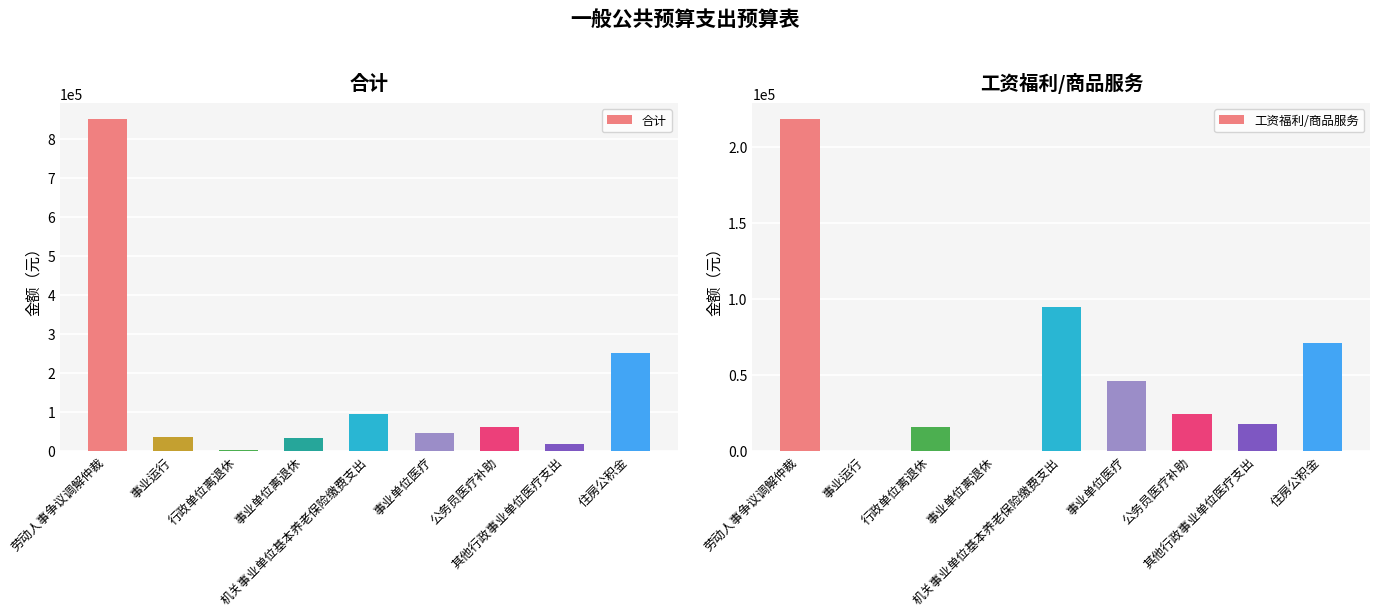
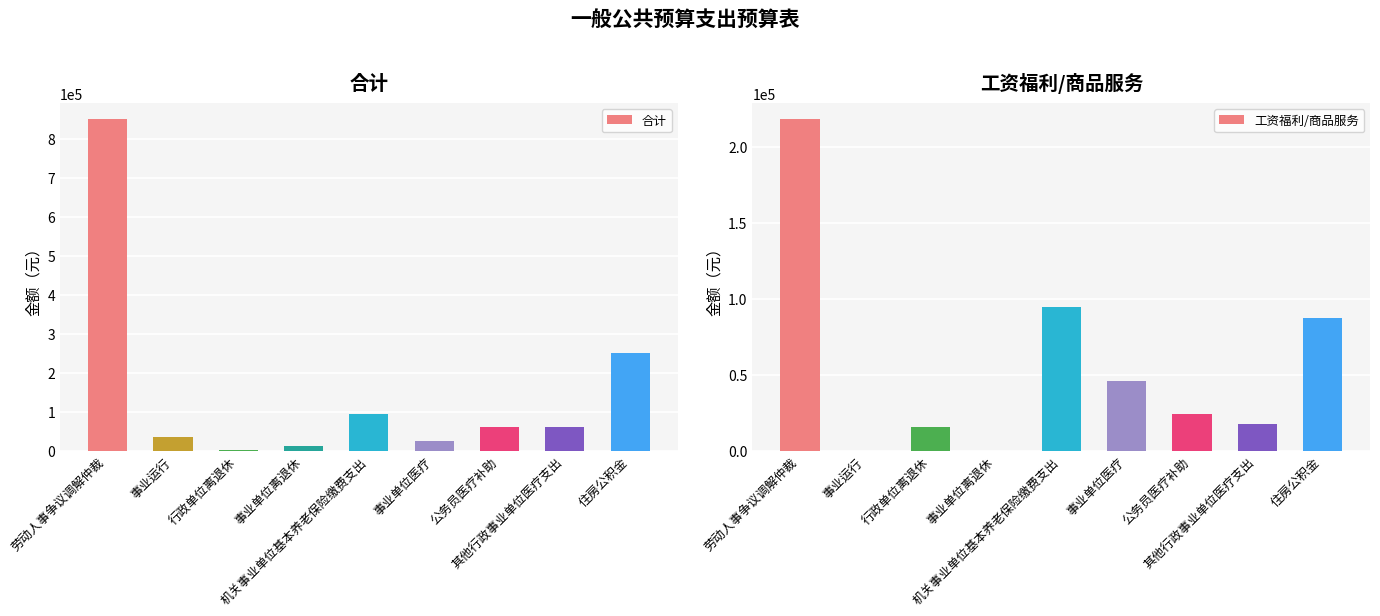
  {
    "合计": {
      "劳动人事争议调解仲裁": 850000,
      "事业运行": 30000,
-     "事业单位离退休": 30000,
+     "事业单位离退休": 10000,
      "机关事业单位基本养老保险缴费支出": 90000,
-     "事业单位医疗": 50000,
+     "事业单位医疗": 20000,
      "公务员医疗补助": 60000,
-     "其他行政事业单位医疗支出": 20000,
+     "其他行政事业单位医疗支出": 60000,
      "住房公积金": 250000
    },
    "工资福利/商品服务": {
      "劳动人事争议调解仲裁": 218000,
      "事业运行": 0,
      "行政单位离退休": 16000,
      "事业单位离退休": 0,
      "机关事业单位基本养老保险缴费支出": 95000,
      "事业单位医疗": 46000,
      "公务员医疗补助": 24000,
      "其他行政事业单位医疗支出": 18000,
-     "住房公积金": 71000
+     "住房公积金": 88000
    }
  }
